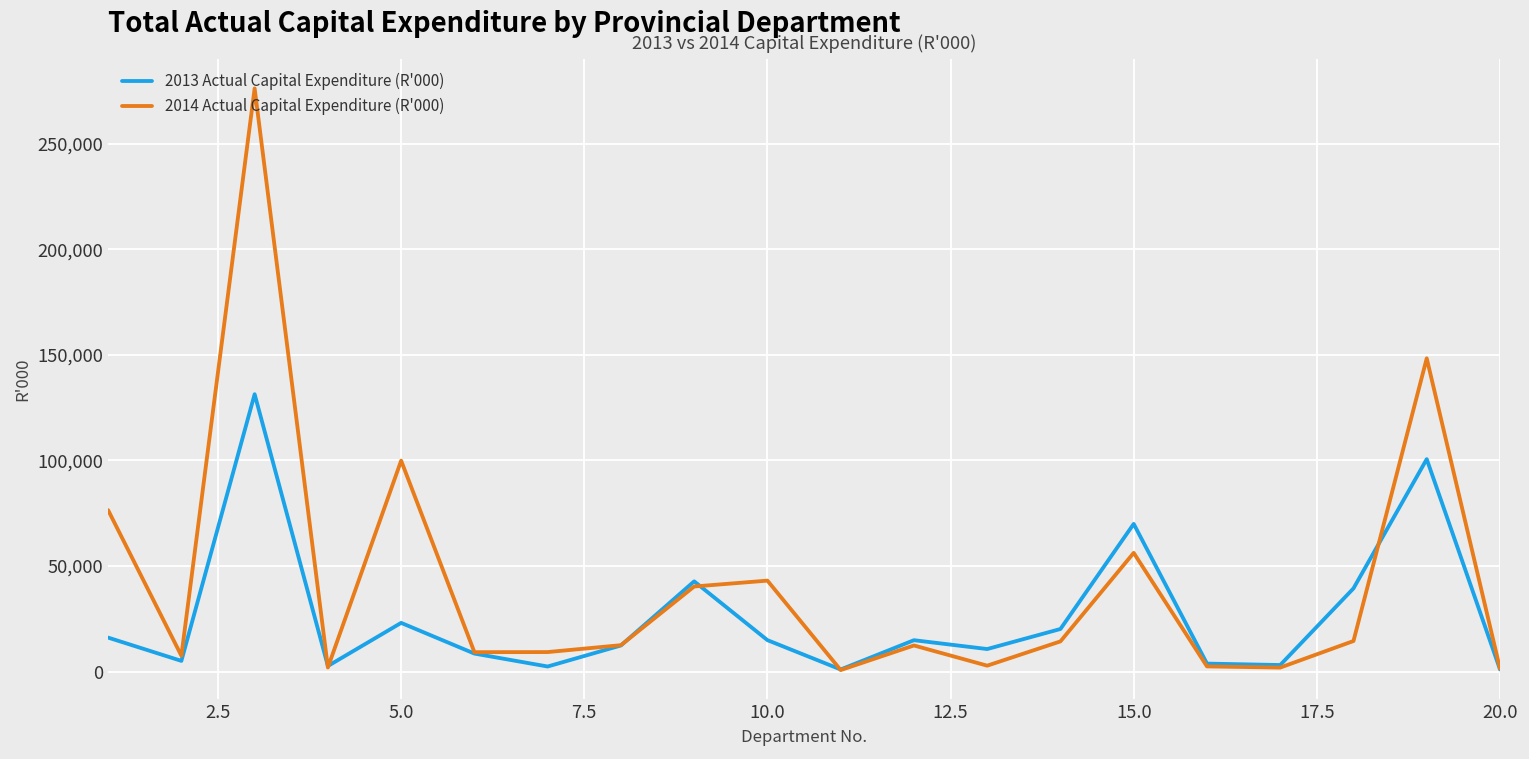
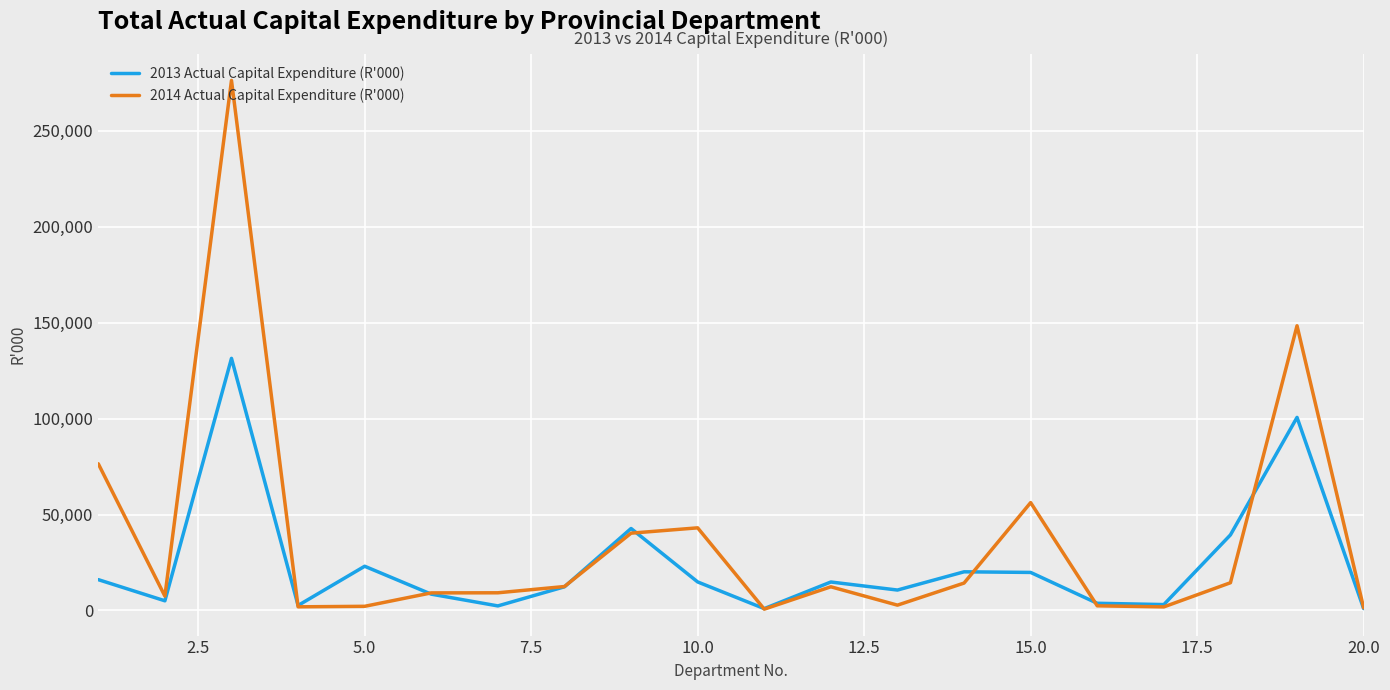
  {
    "2013 Actual Capital Expenditure (R'000)": {
      "5.0": "23,000",
      "10.0": "15,000",
-     "15.0": "70,000"
+     "15.0": "20,000"
    },
    "2014 Actual Capital Expenditure (R'000)": {
-     "5.0": "100,000",
+     "5.0": "2,000",
      "10.0": "43,000",
      "15.0": "56,000"
    }
  }
